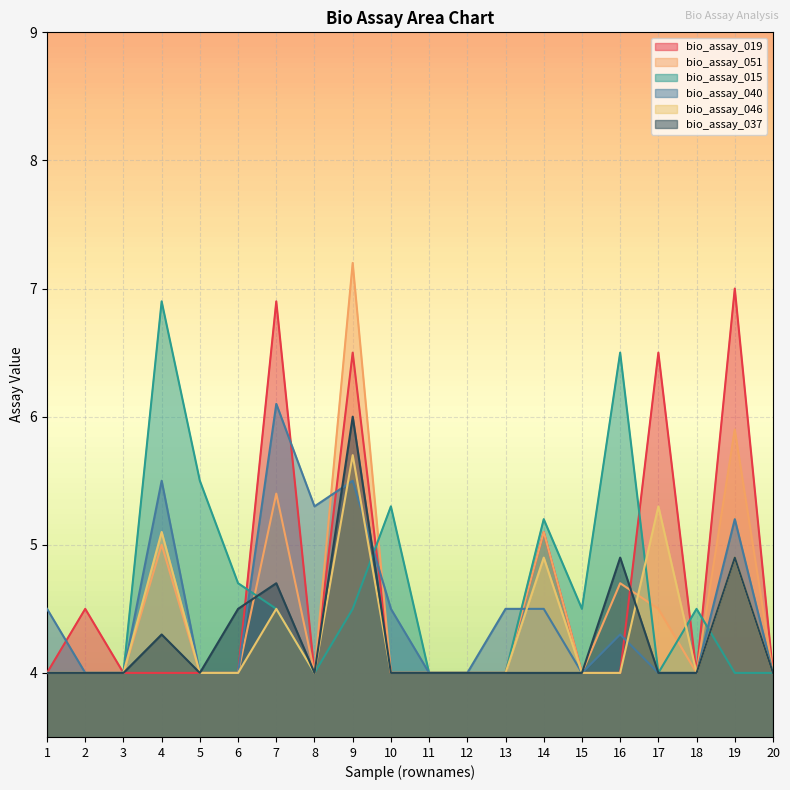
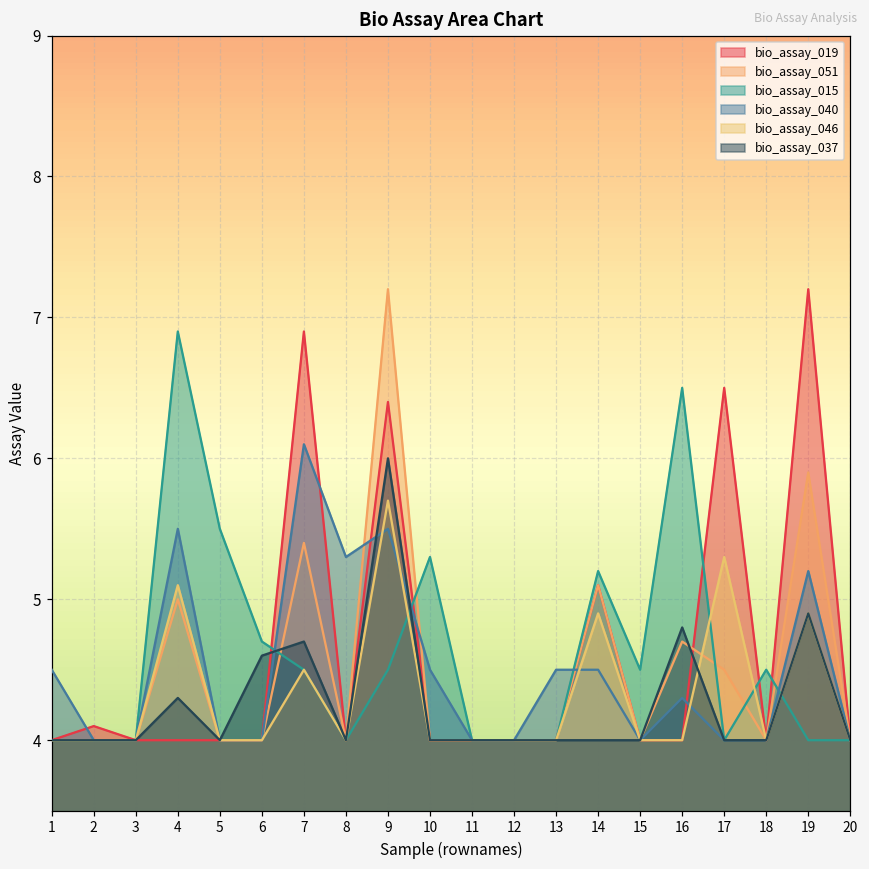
  {
    "bio_assay_019": {
-     "2": 4.5,
+     "2": 4.1,
      "4": 4.0,
      "7": 6.9,
-     "9": 6.5,
+     "9": 6.4,
      "17": 6.5,
-     "19": 7.0
+     "19": 7.2
    },
    "bio_assay_037": {
      "4": 4.3,
-     "6": 4.5,
+     "6": 4.6,
      "7": 4.7,
      "9": 6.0,
      "14": 4.0,
-     "16": 4.9
+     "16": 4.8
    }
  }
